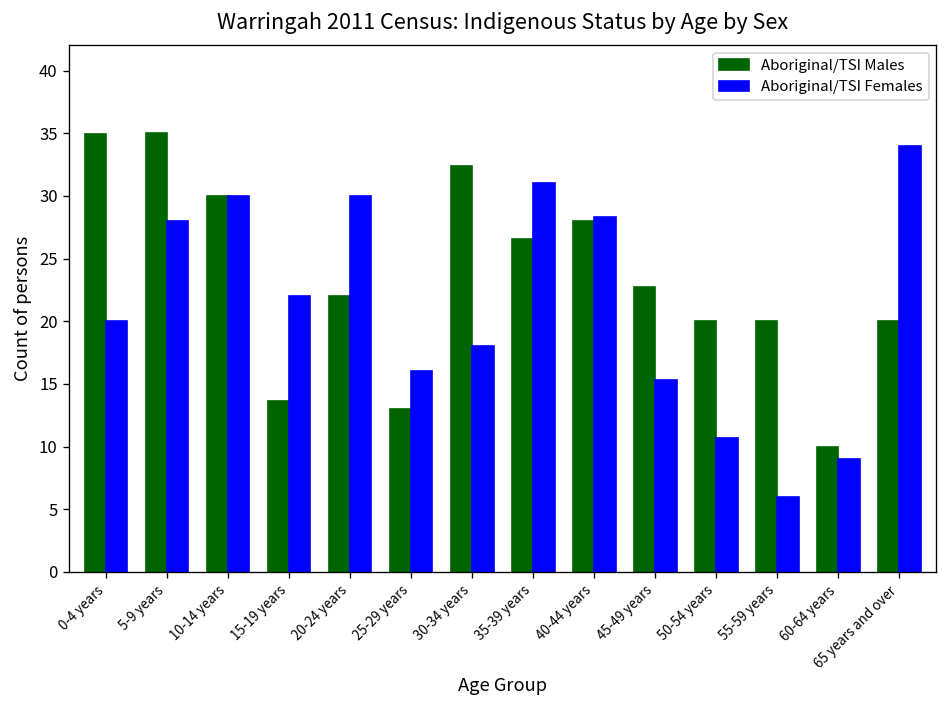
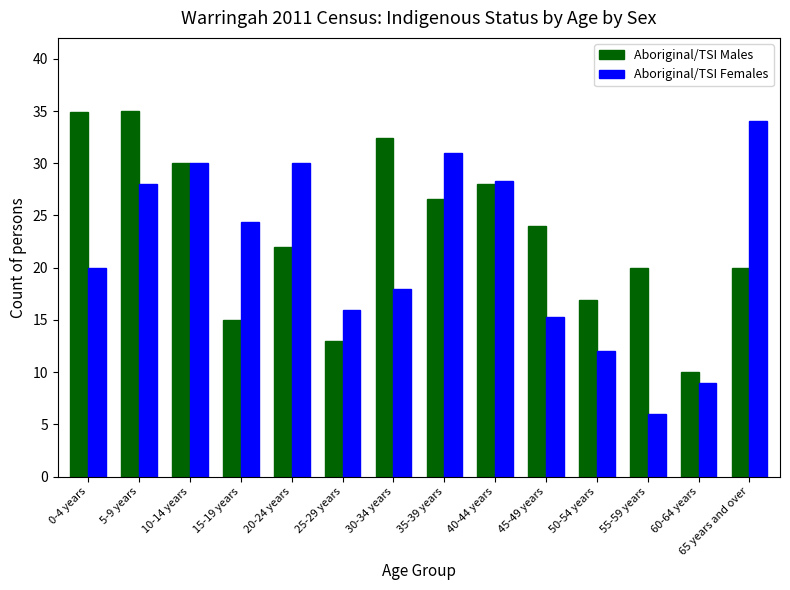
  {
    "Aboriginal/TSI Males": {
      "0-4 years": 34.9,
      "5-9 years": 35.0,
      "10-14 years": 30.0,
-     "15-19 years": 13.6,
+     "15-19 years": 15.0,
      "20-24 years": 22.0,
      "25-29 years": 13.0,
      "30-34 years": 32.4,
      "35-39 years": 26.6,
      "40-44 years": 28.0,
-     "45-49 years": 22.7,
-     "50-54 years": 20.0,
+     "45-49 years": 24.0,
+     "50-54 years": 16.9,
      "55-59 years": 20.0,
      "60-64 years": 10.0,
      "65 years and over": 20.0
    },
    "Aboriginal/TSI Females": {
      "0-4 years": 20.0,
      "5-9 years": 28.0,
      "10-14 years": 30.0,
-     "15-19 years": 22.0,
+     "15-19 years": 24.4,
      "20-24 years": 30.0,
      "25-29 years": 16.0,
      "30-34 years": 18.0,
      "35-39 years": 31.0,
      "40-44 years": 28.3,
      "45-49 years": 15.3,
-     "50-54 years": 10.7,
+     "50-54 years": 12.0,
      "55-59 years": 6.0,
      "60-64 years": 9.0,
      "65 years and over": 34.0
    }
  }
